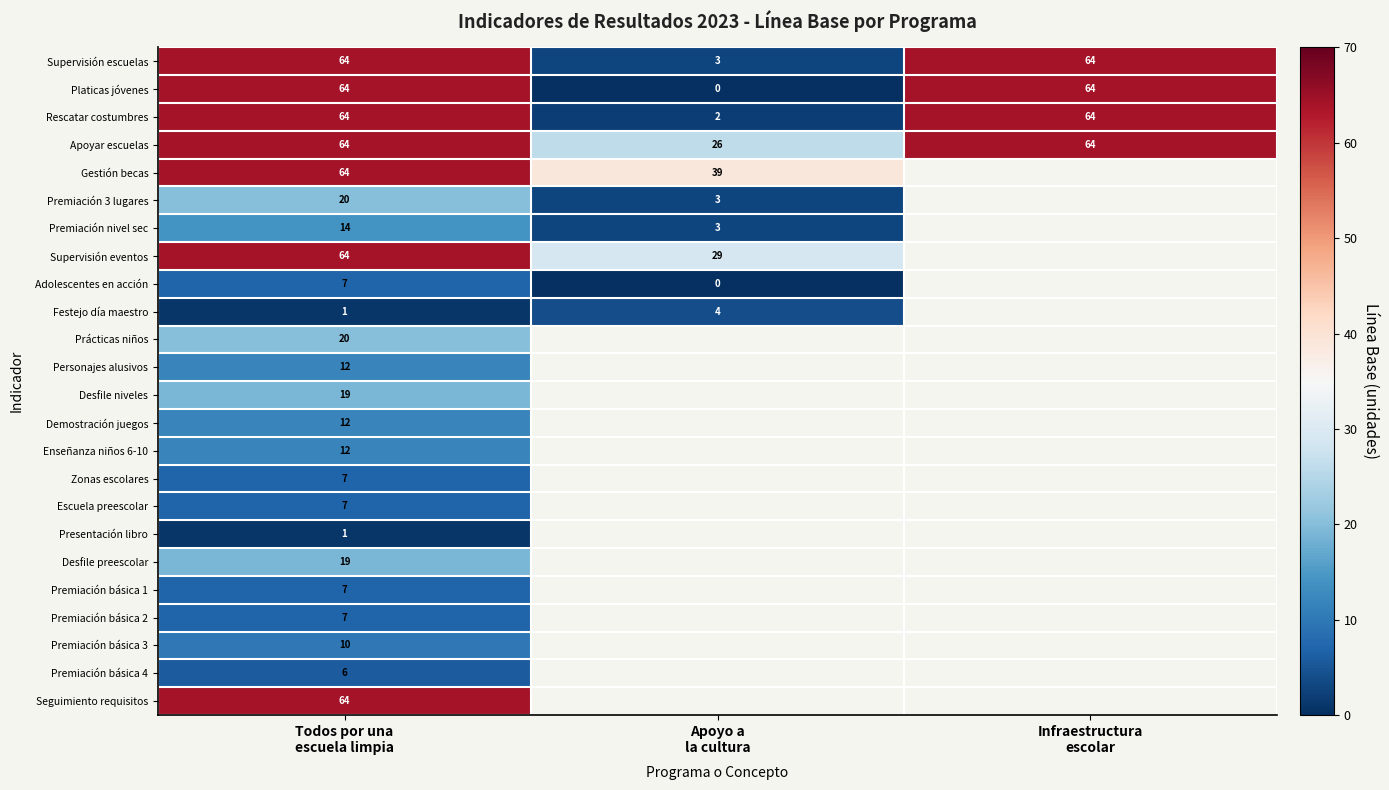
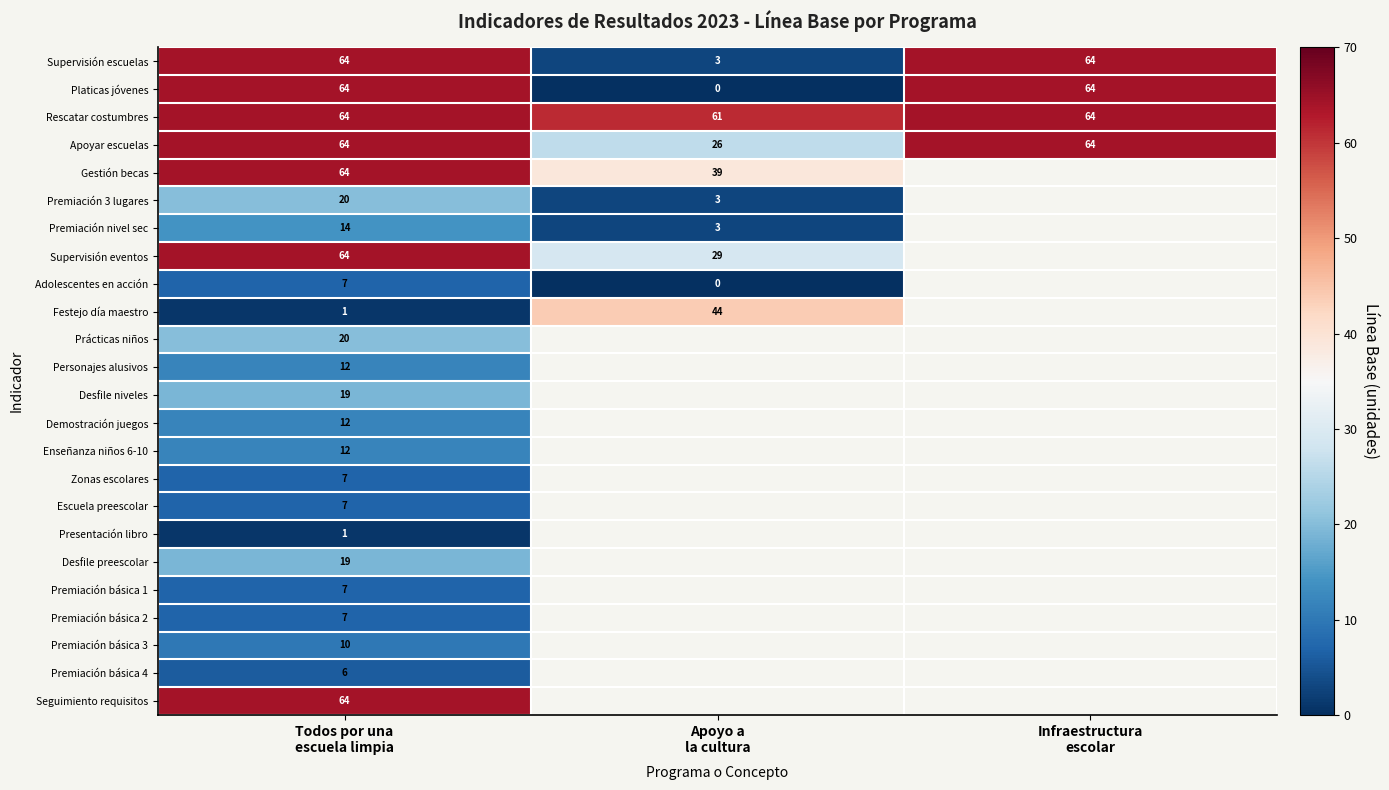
  {
    "Supervisión escuelas": {
      "Todos por una escuela limpia": 64,
      "Apoyo a la cultura": 3,
      "Infraestructura escolar": 64
    },
    "Platicas jóvenes": {
      "Todos por una escuela limpia": 64,
      "Apoyo a la cultura": 0,
      "Infraestructura escolar": 64
    },
    "Rescatar costumbres": {
      "Todos por una escuela limpia": 64,
-     "Apoyo a la cultura": 2,
+     "Apoyo a la cultura": 61,
      "Infraestructura escolar": 64
    },
    "Apoyar escuelas": {
      "Todos por una escuela limpia": 64,
      "Apoyo a la cultura": 26,
      "Infraestructura escolar": 64
    },
    "Gestión becas": {
      "Todos por una escuela limpia": 64,
      "Apoyo a la cultura": 39
    },
    "Premiación 3 lugares": {
      "Todos por una escuela limpia": 20,
      "Apoyo a la cultura": 3
    },
    "Premiación nivel sec": {
      "Todos por una escuela limpia": 14,
      "Apoyo a la cultura": 3
    },
    "Supervisión eventos": {
      "Todos por una escuela limpia": 64,
      "Apoyo a la cultura": 29
    },
    "Adolescentes en acción": {
      "Todos por una escuela limpia": 7,
      "Apoyo a la cultura": 0
    },
    "Festejo día maestro": {
      "Todos por una escuela limpia": 1,
-     "Apoyo a la cultura": 4
+     "Apoyo a la cultura": 44
    },
    "Prácticas niños": {
      "Todos por una escuela limpia": 20
    },
    "Personajes alusivos": {
      "Todos por una escuela limpia": 12
    },
    "Desfile niveles": {
      "Todos por una escuela limpia": 19
    },
    "Demostración juegos": {
      "Todos por una escuela limpia": 12
    },
    "Enseñanza niños 6-10": {
      "Todos por una escuela limpia": 12
    },
    "Zonas escolares": {
      "Todos por una escuela limpia": 7
    },
    "Escuela preescolar": {
      "Todos por una escuela limpia": 7
    },
    "Presentación libro": {
      "Todos por una escuela limpia": 1
    },
    "Desfile preescolar": {
      "Todos por una escuela limpia": 19
    },
    "Premiación básica 1": {
      "Todos por una escuela limpia": 7
    },
    "Premiación básica 2": {
      "Todos por una escuela limpia": 7
    },
    "Premiación básica 3": {
      "Todos por una escuela limpia": 10
    },
    "Premiación básica 4": {
      "Todos por una escuela limpia": 6
    },
    "Seguimiento requisitos": {
      "Todos por una escuela limpia": 64
    }
  }
